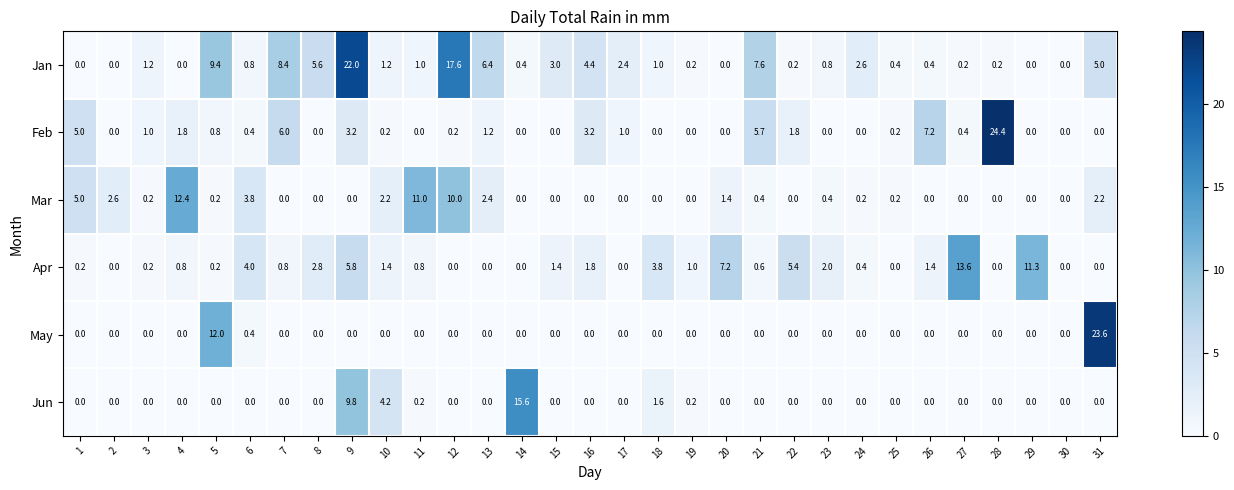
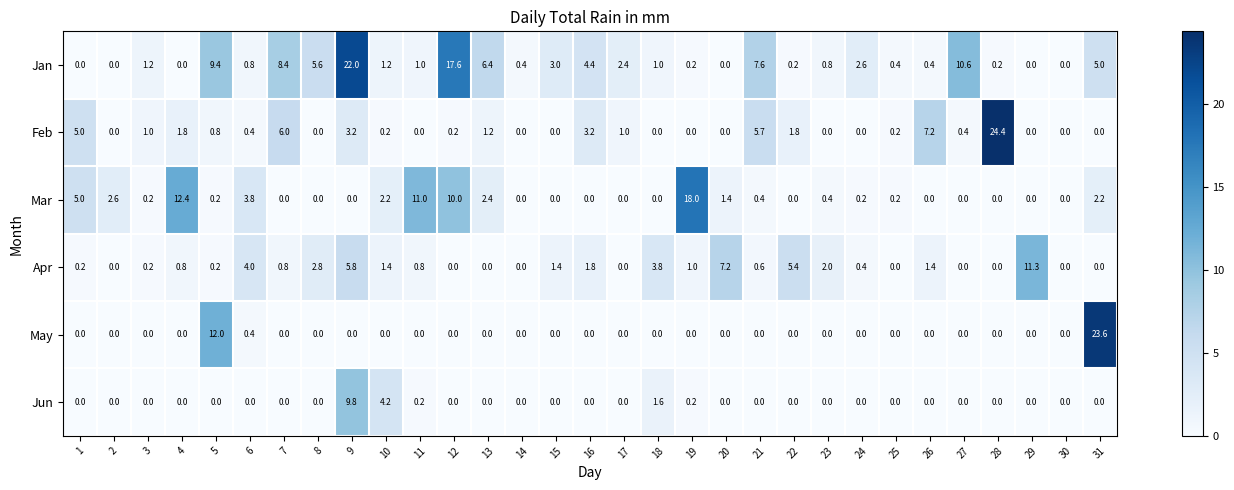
  {
    "Jan": {
      "1": 0.0,
      "2": 0.0,
      "3": 1.2,
      "4": 0.0,
      "5": 9.4,
      "6": 0.8,
      "7": 8.4,
      "8": 5.6,
      "9": 22.0,
      "10": 1.2,
      "11": 1.0,
      "12": 17.6,
      "13": 6.4,
      "14": 0.4,
      "15": 3.0,
      "16": 4.4,
      "17": 2.4,
      "18": 1.0,
      "19": 0.2,
      "20": 0.0,
      "21": 7.6,
      "22": 0.2,
      "23": 0.8,
      "24": 2.6,
      "25": 0.4,
      "26": 0.4,
-     "27": 0.2,
+     "27": 10.6,
      "28": 0.2,
      "29": 0.0,
      "30": 0.0,
      "31": 5.0
    },
    "Feb": {
      "1": 5.0,
      "2": 0.0,
      "3": 1.0,
      "4": 1.8,
      "5": 0.8,
      "6": 0.4,
      "7": 6.0,
      "8": 0.0,
      "9": 3.2,
      "10": 0.2,
      "11": 0.0,
      "12": 0.2,
      "13": 1.2,
      "14": 0.0,
      "15": 0.0,
      "16": 3.2,
      "17": 1.0,
      "18": 0.0,
      "19": 0.0,
      "20": 0.0,
      "21": 5.7,
      "22": 1.8,
      "23": 0.0,
      "24": 0.0,
      "25": 0.2,
      "26": 7.2,
      "27": 0.4,
      "28": 24.4,
      "29": 0.0,
      "30": 0.0,
      "31": 0.0
    },
    "Mar": {
      "1": 5.0,
      "2": 2.6,
      "3": 0.2,
      "4": 12.4,
      "5": 0.2,
      "6": 3.8,
      "7": 0.0,
      "8": 0.0,
      "9": 0.0,
      "10": 2.2,
      "11": 11.0,
      "12": 10.0,
      "13": 2.4,
      "14": 0.0,
      "15": 0.0,
      "16": 0.0,
      "17": 0.0,
      "18": 0.0,
-     "19": 0.0,
+     "19": 18.0,
      "20": 1.4,
      "21": 0.4,
      "22": 0.0,
      "23": 0.4,
      "24": 0.2,
      "25": 0.2,
      "26": 0.0,
      "27": 0.0,
      "28": 0.0,
      "29": 0.0,
      "30": 0.0,
      "31": 2.2
    },
    "Apr": {
      "1": 0.2,
      "2": 0.0,
      "3": 0.2,
      "4": 0.8,
      "5": 0.2,
      "6": 4.0,
      "7": 0.8,
      "8": 2.8,
      "9": 5.8,
      "10": 1.4,
      "11": 0.8,
      "12": 0.0,
      "13": 0.0,
      "14": 0.0,
      "15": 1.4,
      "16": 1.8,
      "17": 0.0,
      "18": 3.8,
      "19": 1.0,
      "20": 7.2,
      "21": 0.6,
      "22": 5.4,
      "23": 2.0,
      "24": 0.4,
      "25": 0.0,
      "26": 1.4,
-     "27": 13.6,
+     "27": 0.0,
      "28": 0.0,
      "29": 11.3,
      "30": 0.0,
      "31": 0.0
    },
    "May": {
      "1": 0.0,
      "2": 0.0,
      "3": 0.0,
      "4": 0.0,
      "5": 12.0,
      "6": 0.4,
      "7": 0.0,
      "8": 0.0,
      "9": 0.0,
      "10": 0.0,
      "11": 0.0,
      "12": 0.0,
      "13": 0.0,
      "14": 0.0,
      "15": 0.0,
      "16": 0.0,
      "17": 0.0,
      "18": 0.0,
      "19": 0.0,
      "20": 0.0,
      "21": 0.0,
      "22": 0.0,
      "23": 0.0,
      "24": 0.0,
      "25": 0.0,
      "26": 0.0,
      "27": 0.0,
      "28": 0.0,
      "29": 0.0,
      "30": 0.0,
      "31": 23.6
    },
    "Jun": {
      "1": 0.0,
      "2": 0.0,
      "3": 0.0,
      "4": 0.0,
      "5": 0.0,
      "6": 0.0,
      "7": 0.0,
      "8": 0.0,
      "9": 9.8,
      "10": 4.2,
      "11": 0.2,
      "12": 0.0,
      "13": 0.0,
-     "14": 15.6,
+     "14": 0.0,
      "15": 0.0,
      "16": 0.0,
      "17": 0.0,
      "18": 1.6,
      "19": 0.2,
      "20": 0.0,
      "21": 0.0,
      "22": 0.0,
      "23": 0.0,
      "24": 0.0,
      "25": 0.0,
      "26": 0.0,
      "27": 0.0,
      "28": 0.0,
      "29": 0.0,
      "30": 0.0,
      "31": 0.0
    }
  }
